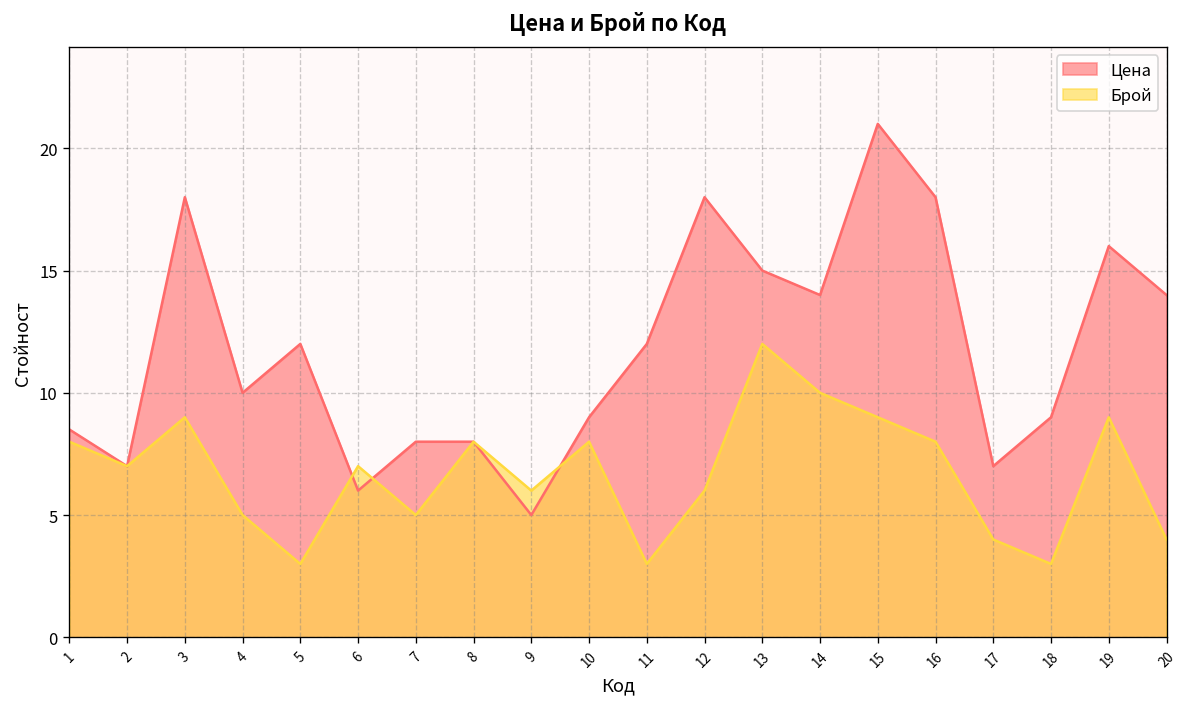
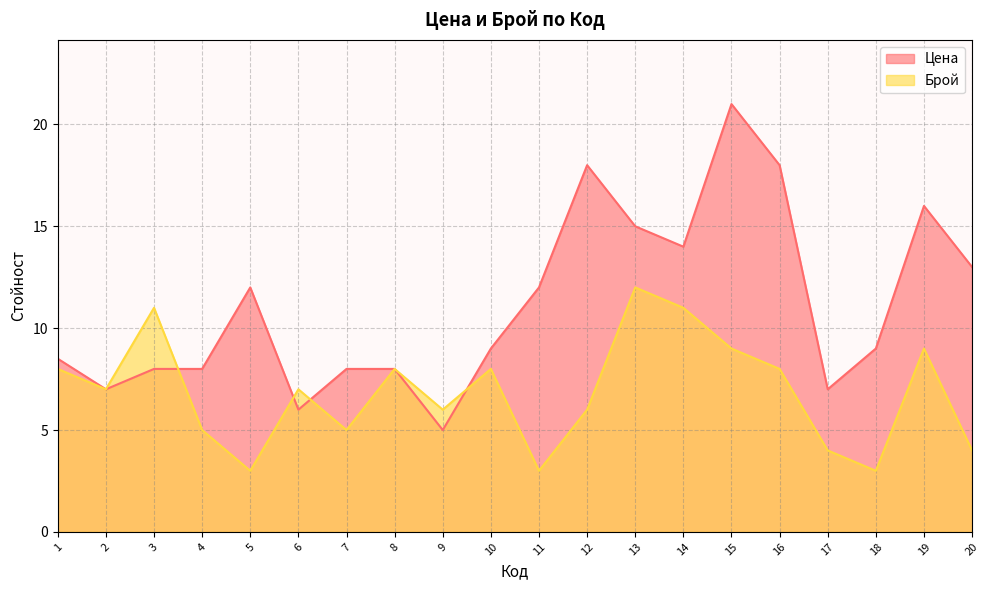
  {
    "Цена": {
      "1": 8.5,
-     "3": 18,
-     "4": 10,
+     "3": 8,
+     "4": 8,
      "5": 12,
      "6": 6,
      "7": 8,
      "9": 5,
      "10": 9,
      "11": 12,
      "12": 18,
      "13": 15,
      "14": 14,
      "15": 21,
      "16": 18,
      "17": 7,
      "18": 9,
      "19": 16,
-     "20": 14
+     "20": 13
    },
    "Брой": {
      "1": 8,
-     "3": 9,
+     "3": 11,
      "4": 5,
      "5": 3,
      "6": 7,
      "7": 5,
      "9": 6,
      "10": 8,
      "11": 3,
      "12": 6,
      "13": 12,
-     "14": 10,
+     "14": 11,
      "15": 9,
      "16": 8,
      "17": 4,
      "18": 3,
      "19": 9,
      "20": 4
    }
  }
